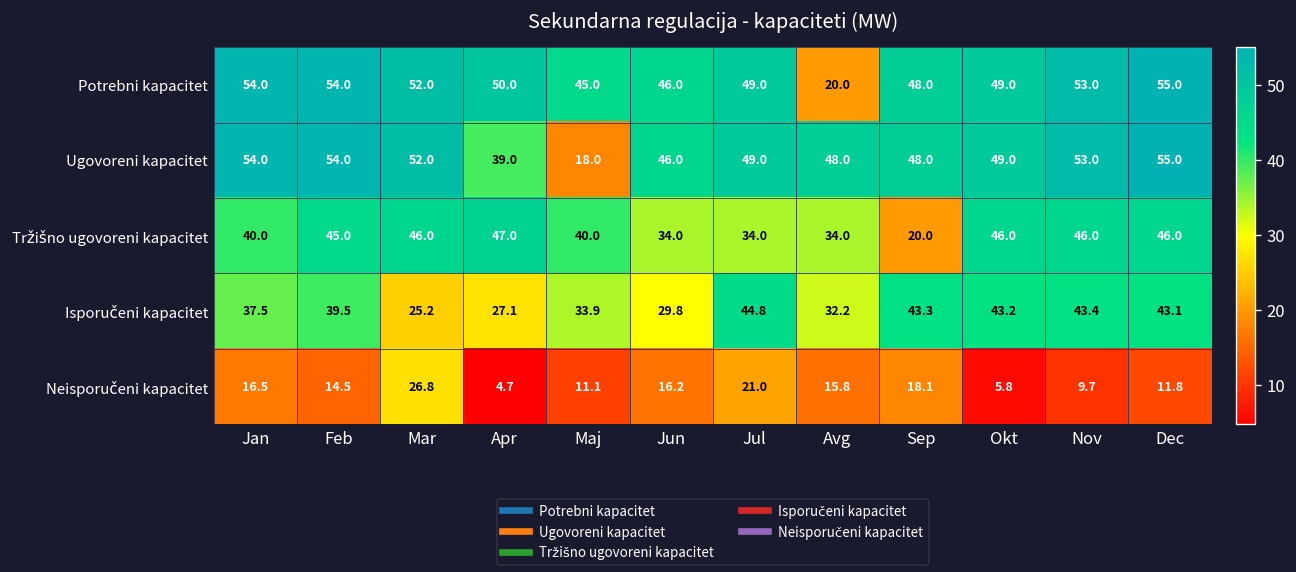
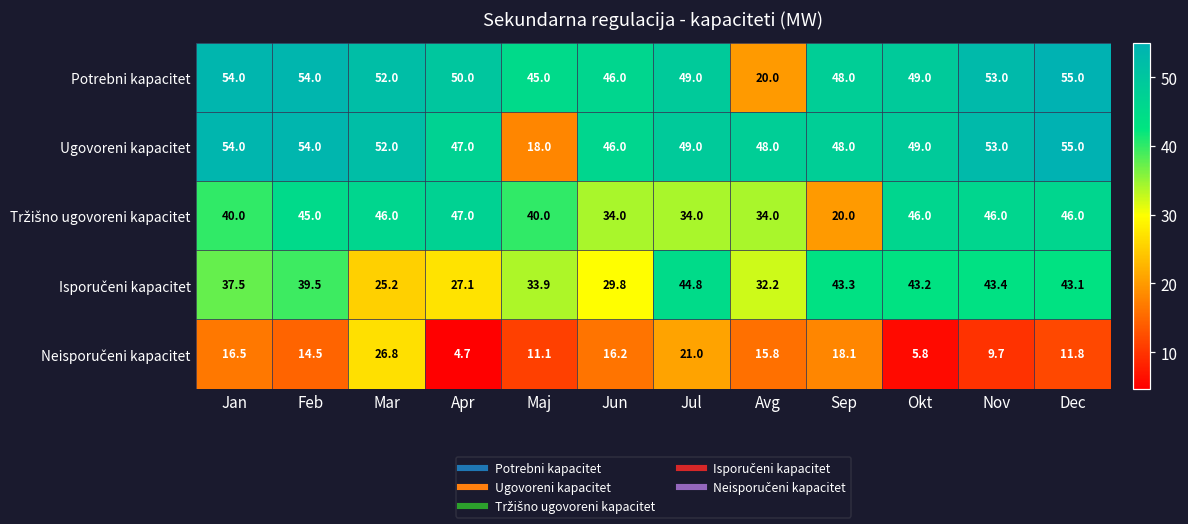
  {
    "Potrebni kapacitet": {
      "Jan": 54.0,
      "Feb": 54.0,
      "Mar": 52.0,
      "Apr": 50.0,
      "Maj": 45.0,
      "Jun": 46.0,
      "Jul": 49.0,
      "Avg": 20.0,
      "Sep": 48.0,
      "Okt": 49.0,
      "Nov": 53.0,
      "Dec": 55.0
    },
    "Ugovoreni kapacitet": {
      "Jan": 54.0,
      "Feb": 54.0,
      "Mar": 52.0,
-     "Apr": 39.0,
+     "Apr": 47.0,
      "Maj": 18.0,
      "Jun": 46.0,
      "Jul": 49.0,
      "Avg": 48.0,
      "Sep": 48.0,
      "Okt": 49.0,
      "Nov": 53.0,
      "Dec": 55.0
    },
    "Tržišno ugovoreni kapacitet": {
      "Jan": 40.0,
      "Feb": 45.0,
      "Mar": 46.0,
      "Apr": 47.0,
      "Maj": 40.0,
      "Jun": 34.0,
      "Jul": 34.0,
      "Avg": 34.0,
      "Sep": 20.0,
      "Okt": 46.0,
      "Nov": 46.0,
      "Dec": 46.0
    },
    "Isporučeni kapacitet": {
      "Jan": 37.5,
      "Feb": 39.5,
      "Mar": 25.2,
      "Apr": 27.1,
      "Maj": 33.9,
      "Jun": 29.8,
      "Jul": 44.8,
      "Avg": 32.2,
      "Sep": 43.3,
      "Okt": 43.2,
      "Nov": 43.4,
      "Dec": 43.1
    },
    "Neisporučeni kapacitet": {
      "Jan": 16.5,
      "Feb": 14.5,
      "Mar": 26.8,
      "Apr": 4.7,
      "Maj": 11.1,
      "Jun": 16.2,
      "Jul": 21.0,
      "Avg": 15.8,
      "Sep": 18.1,
      "Okt": 5.8,
      "Nov": 9.7,
      "Dec": 11.8
    }
  }
